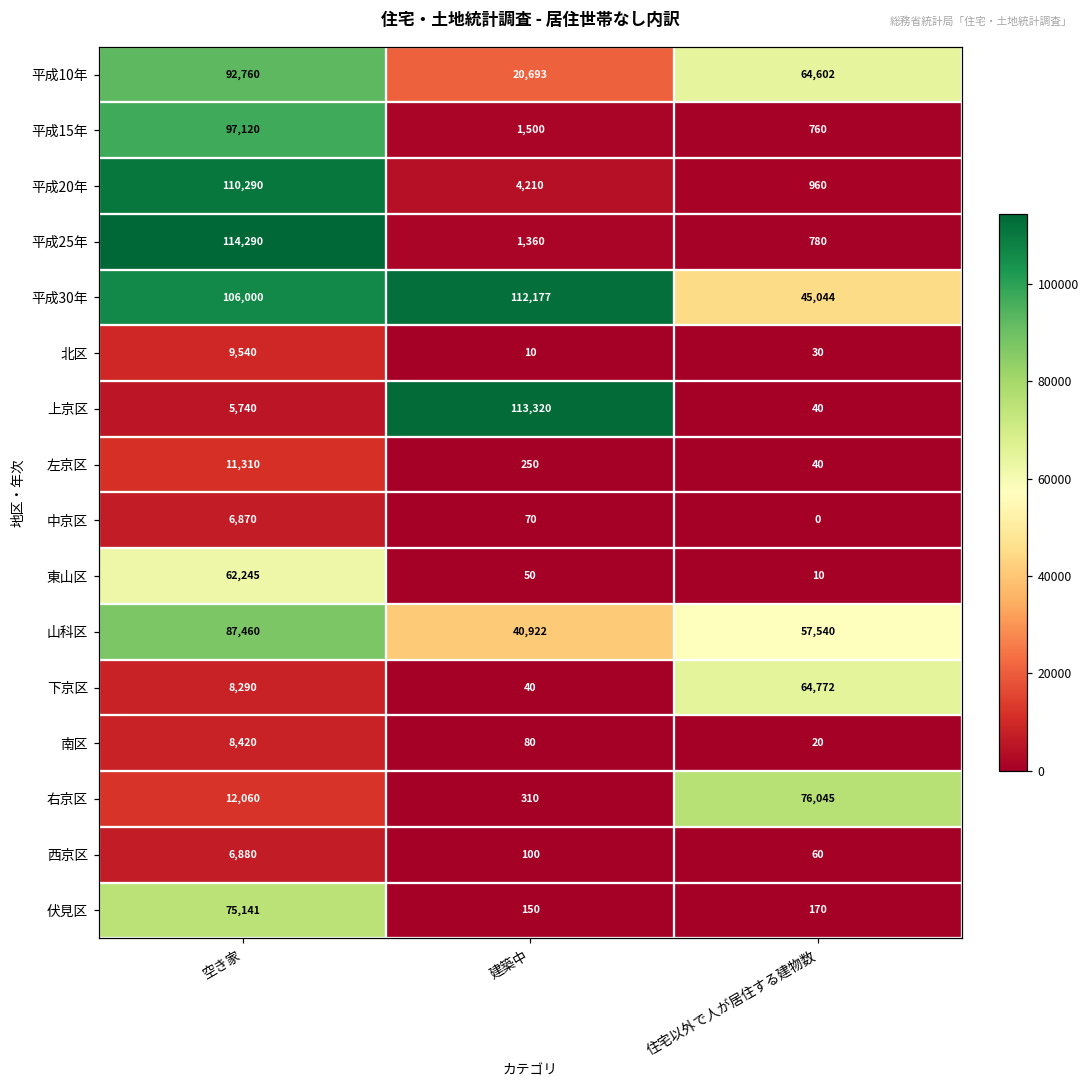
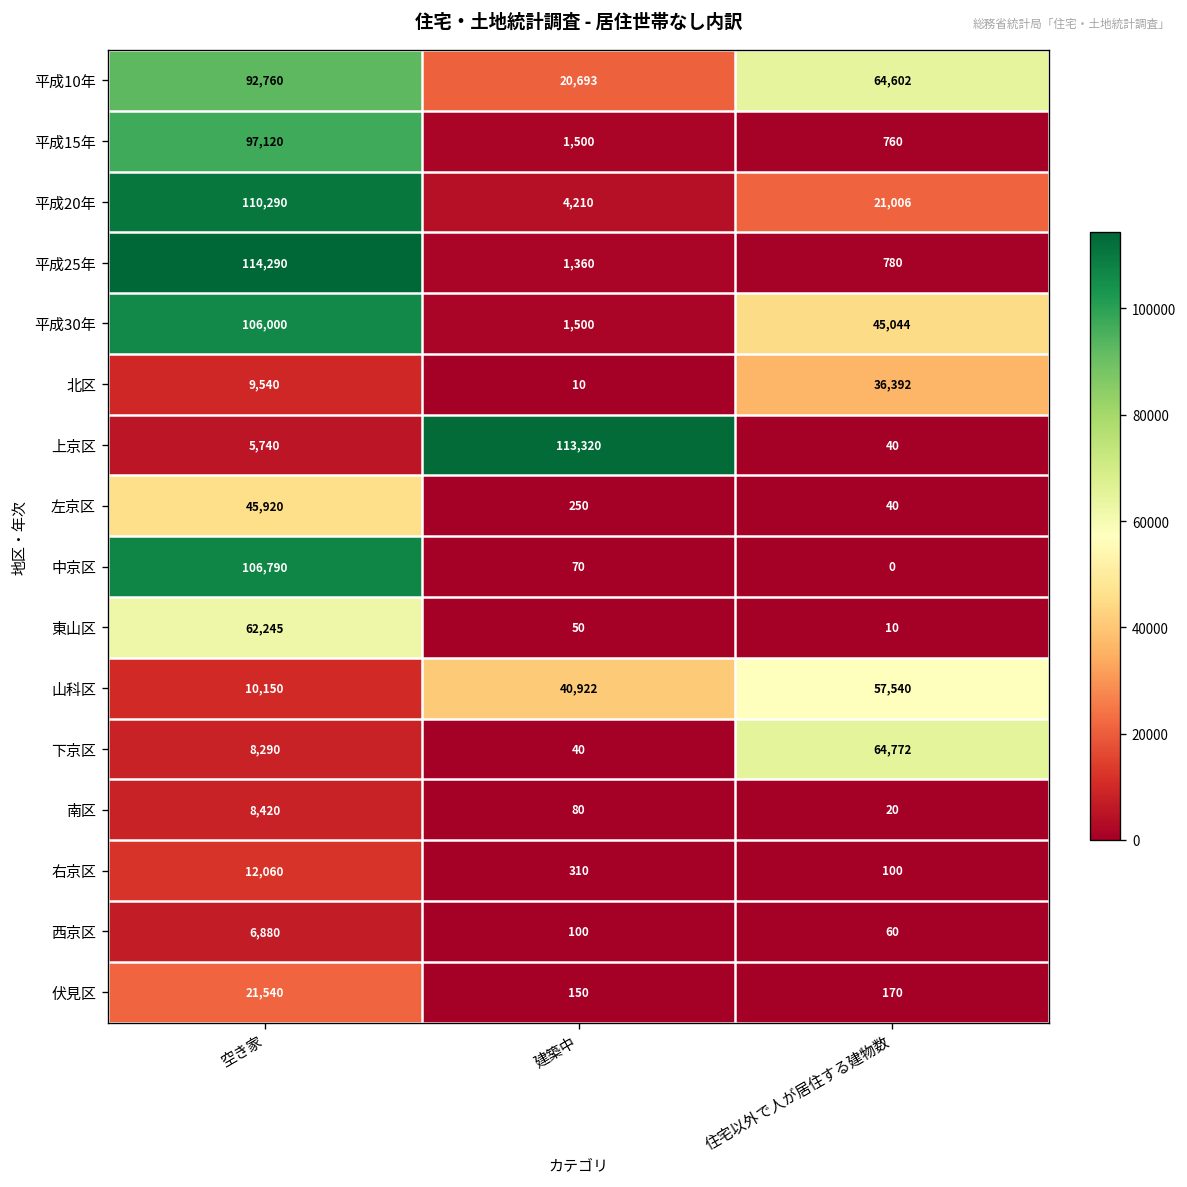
  {
    "平成10年": {
      "空き家": "92,760",
      "建築中": "20,693",
      "住宅以外で人が居住する建物数": "64,602"
    },
    "平成15年": {
      "空き家": "97,120",
      "建築中": "1,500",
      "住宅以外で人が居住する建物数": "760"
    },
    "平成20年": {
      "空き家": "110,290",
      "建築中": "4,210",
-     "住宅以外で人が居住する建物数": "960"
+     "住宅以外で人が居住する建物数": "21,006"
    },
    "平成25年": {
      "空き家": "114,290",
      "建築中": "1,360",
      "住宅以外で人が居住する建物数": "780"
    },
    "平成30年": {
      "空き家": "106,000",
-     "建築中": "112,177",
+     "建築中": "1,500",
      "住宅以外で人が居住する建物数": "45,044"
    },
    "北区": {
      "空き家": "9,540",
      "建築中": "10",
-     "住宅以外で人が居住する建物数": "30"
+     "住宅以外で人が居住する建物数": "36,392"
    },
    "上京区": {
      "空き家": "5,740",
      "建築中": "113,320",
      "住宅以外で人が居住する建物数": "40"
    },
    "左京区": {
-     "空き家": "11,310",
+     "空き家": "45,920",
      "建築中": "250",
      "住宅以外で人が居住する建物数": "40"
    },
    "中京区": {
-     "空き家": "6,870",
+     "空き家": "106,790",
      "建築中": "70",
      "住宅以外で人が居住する建物数": "0"
    },
    "東山区": {
      "空き家": "62,245",
      "建築中": "50",
      "住宅以外で人が居住する建物数": "10"
    },
    "山科区": {
-     "空き家": "87,460",
+     "空き家": "10,150",
      "建築中": "40,922",
      "住宅以外で人が居住する建物数": "57,540"
    },
    "下京区": {
      "空き家": "8,290",
      "建築中": "40",
      "住宅以外で人が居住する建物数": "64,772"
    },
    "南区": {
      "空き家": "8,420",
      "建築中": "80",
      "住宅以外で人が居住する建物数": "20"
    },
    "右京区": {
      "空き家": "12,060",
      "建築中": "310",
-     "住宅以外で人が居住する建物数": "76,045"
+     "住宅以外で人が居住する建物数": "100"
    },
    "西京区": {
      "空き家": "6,880",
      "建築中": "100",
      "住宅以外で人が居住する建物数": "60"
    },
    "伏見区": {
-     "空き家": "75,141",
+     "空き家": "21,540",
      "建築中": "150",
      "住宅以外で人が居住する建物数": "170"
    }
  }
